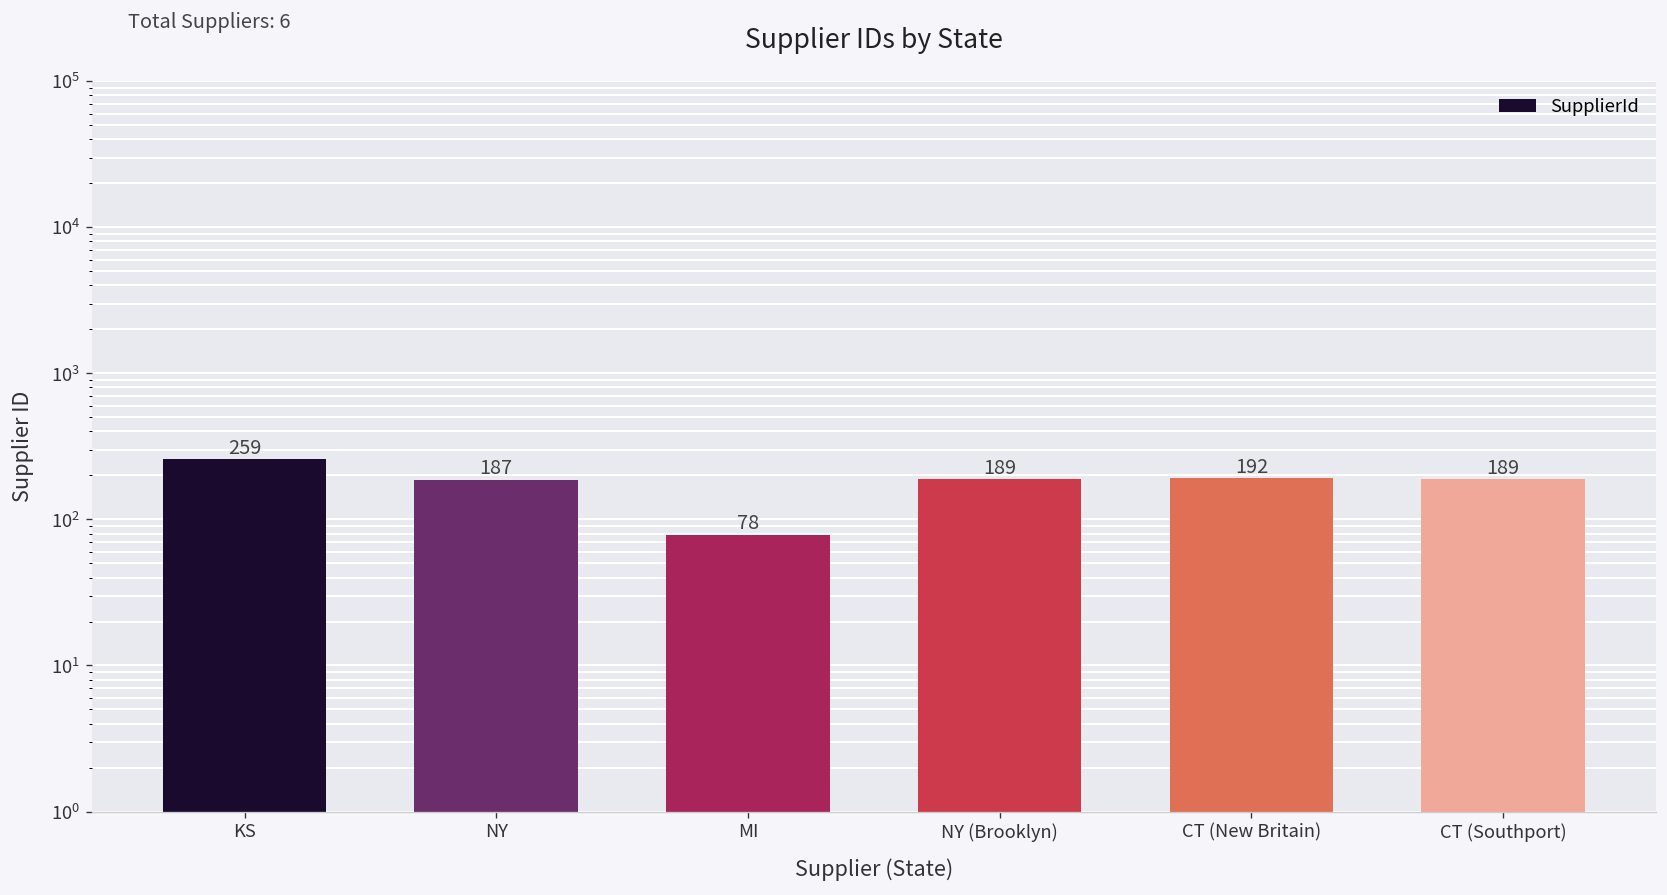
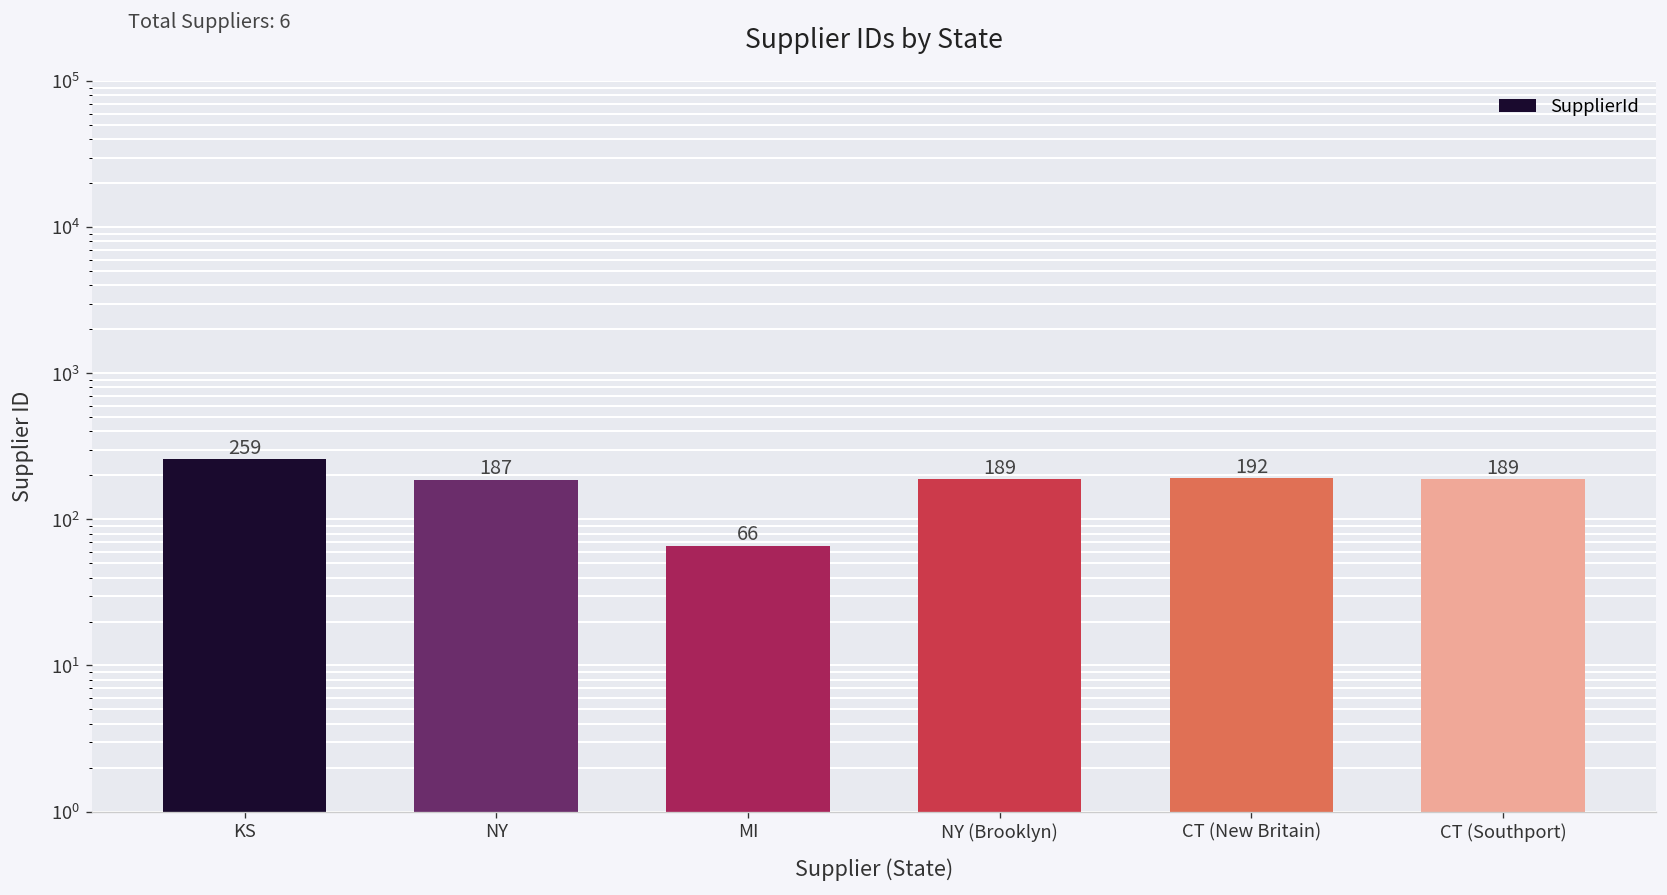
  {
    "KS": 259,
    "NY": 187,
-   "MI": 78,
+   "MI": 66,
    "NY (Brooklyn)": 189,
    "CT (New Britain)": 192,
    "CT (Southport)": 189
  }
